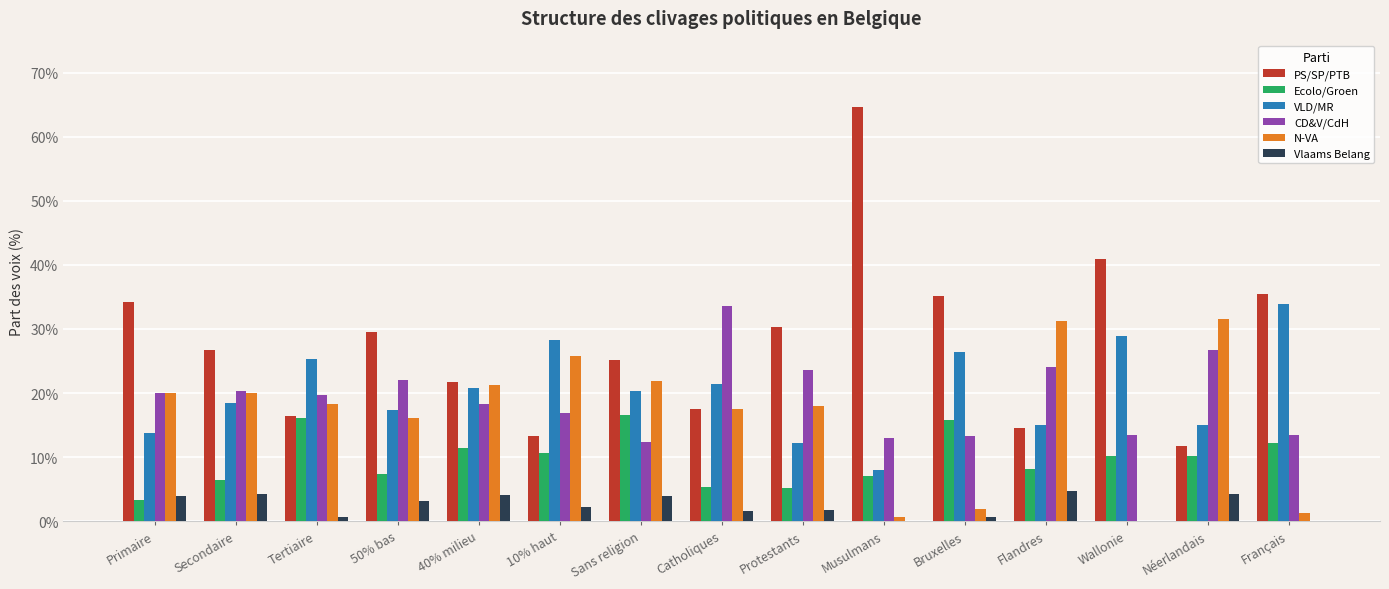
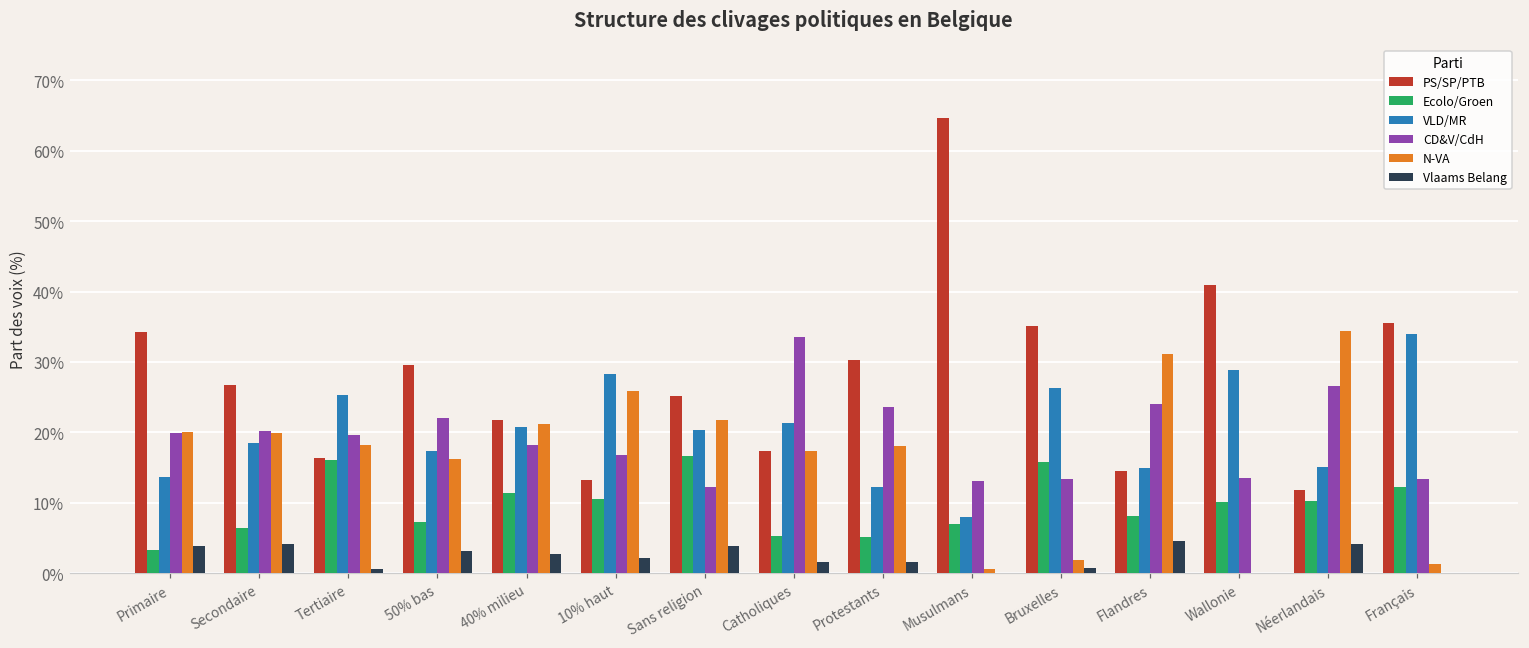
  {
    "PS/SP/PTB": {
      "Primaire": "34%",
      "Secondaire": "27%",
      "Tertiaire": "16%",
      "50% bas": "30%",
      "40% milieu": "22%",
      "10% haut": "13%",
      "Sans religion": "25%",
      "Catholiques": "17%",
      "Protestants": "30%",
      "Musulmans": "65%",
      "Bruxelles": "35%",
      "Flandres": "15%",
      "Wallonie": "41%",
      "Néerlandais": "12%",
      "Français": "36%"
    },
    "Ecolo/Groen": {
      "Primaire": "3%",
      "Secondaire": "6%",
      "Tertiaire": "16%",
      "50% bas": "7%",
      "40% milieu": "11%",
      "10% haut": "11%",
      "Sans religion": "17%",
      "Catholiques": "5%",
      "Protestants": "5%",
      "Musulmans": "7%",
      "Bruxelles": "16%",
      "Flandres": "8%",
      "Wallonie": "10%",
      "Néerlandais": "10%",
      "Français": "12%"
    },
    "VLD/MR": {
      "Primaire": "14%",
      "Secondaire": "18%",
      "Tertiaire": "25%",
      "50% bas": "17%",
      "40% milieu": "21%",
      "10% haut": "28%",
      "Sans religion": "20%",
      "Catholiques": "21%",
      "Protestants": "12%",
      "Musulmans": "8%",
      "Bruxelles": "26%",
      "Flandres": "15%",
      "Wallonie": "29%",
      "Néerlandais": "15%",
      "Français": "34%"
    },
    "CD&V/CdH": {
      "Primaire": "20%",
      "Secondaire": "20%",
      "Tertiaire": "20%",
      "50% bas": "22%",
      "40% milieu": "18%",
      "10% haut": "17%",
      "Sans religion": "12%",
      "Catholiques": "34%",
      "Protestants": "24%",
      "Musulmans": "13%",
      "Bruxelles": "13%",
      "Flandres": "24%",
      "Wallonie": "14%",
      "Néerlandais": "27%",
      "Français": "13%"
    },
    "N-VA": {
      "Primaire": "20%",
      "Secondaire": "20%",
      "Tertiaire": "18%",
      "50% bas": "16%",
      "40% milieu": "21%",
      "10% haut": "26%",
      "Sans religion": "22%",
      "Catholiques": "17%",
      "Protestants": "18%",
      "Musulmans": "1%",
      "Bruxelles": "2%",
      "Flandres": "31%",
-     "Néerlandais": "32%",
+     "Néerlandais": "34%",
      "Français": "1%"
    },
    "Vlaams Belang": {
      "Primaire": "4%",
      "Secondaire": "4%",
      "Tertiaire": "1%",
      "50% bas": "3%",
-     "40% milieu": "4%",
+     "40% milieu": "3%",
      "10% haut": "2%",
      "Sans religion": "4%",
      "Catholiques": "2%",
      "Protestants": "2%",
      "Musulmans": "0%",
      "Bruxelles": "1%",
      "Flandres": "5%",
      "Wallonie": "0%",
      "Néerlandais": "4%",
      "Français": "0%"
    }
  }
